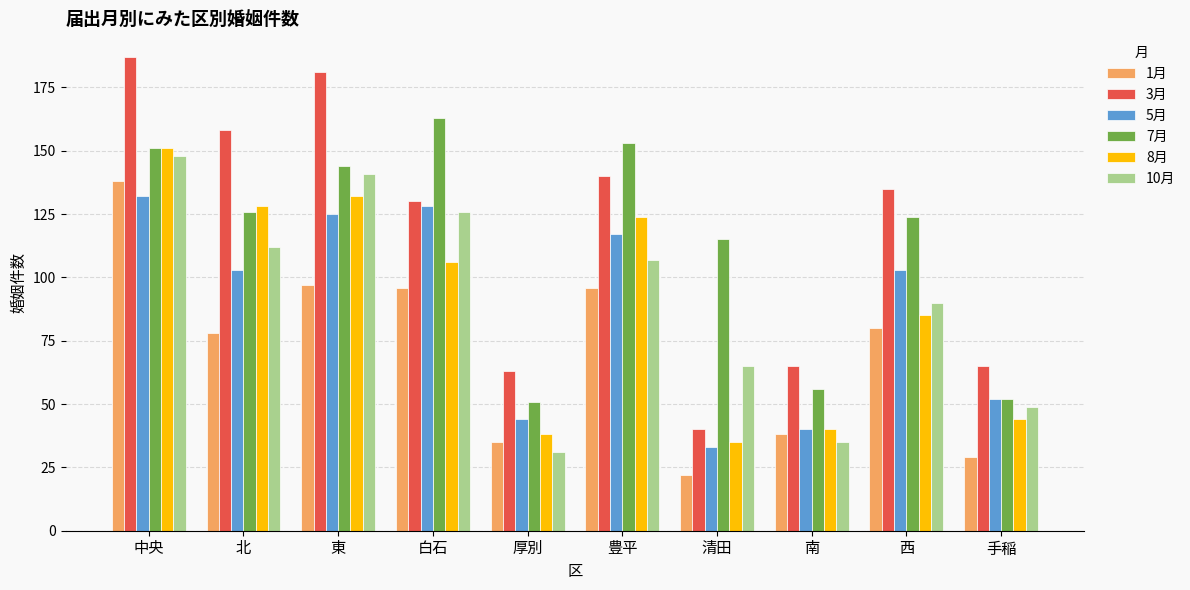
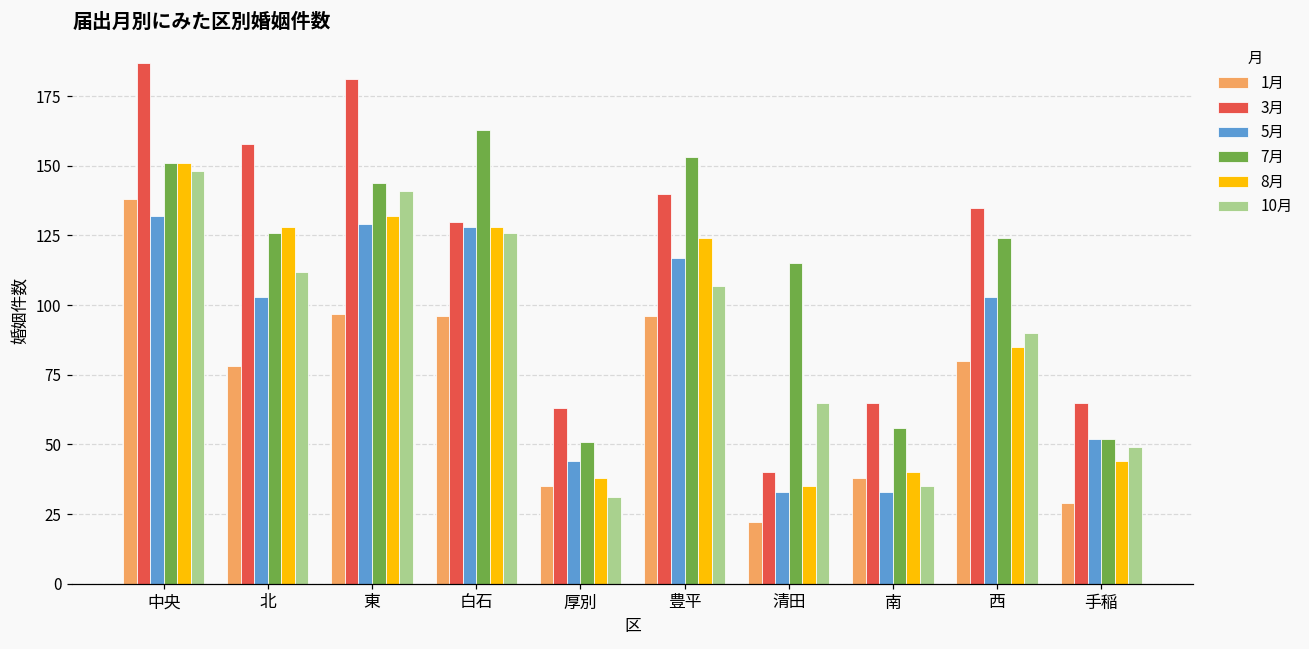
  {
    "1月": {
      "中央": 138,
      "北": 78,
      "東": 97,
      "白石": 96,
      "厚別": 35,
      "豊平": 96,
      "清田": 22,
      "南": 38,
      "西": 80,
      "手稲": 29
    },
    "3月": {
      "中央": 187,
      "北": 158,
      "東": 181,
      "白石": 130,
      "厚別": 63,
      "豊平": 140,
      "清田": 40,
      "南": 65,
      "西": 135,
      "手稲": 65
    },
    "5月": {
      "中央": 132,
      "北": 103,
-     "東": 125,
+     "東": 129,
      "白石": 128,
      "厚別": 44,
      "豊平": 117,
      "清田": 33,
-     "南": 40,
+     "南": 33,
      "西": 103,
      "手稲": 52
    },
    "7月": {
      "中央": 151,
      "北": 126,
      "東": 144,
      "白石": 163,
      "厚別": 51,
      "豊平": 153,
      "清田": 115,
      "南": 56,
      "西": 124,
      "手稲": 52
    },
    "8月": {
      "中央": 151,
      "北": 128,
      "東": 132,
-     "白石": 106,
+     "白石": 128,
      "厚別": 38,
      "豊平": 124,
      "清田": 35,
      "南": 40,
      "西": 85,
      "手稲": 44
    },
    "10月": {
      "中央": 148,
      "北": 112,
      "東": 141,
      "白石": 126,
      "厚別": 31,
      "豊平": 107,
      "清田": 65,
      "南": 35,
      "西": 90,
      "手稲": 49
    }
  }
